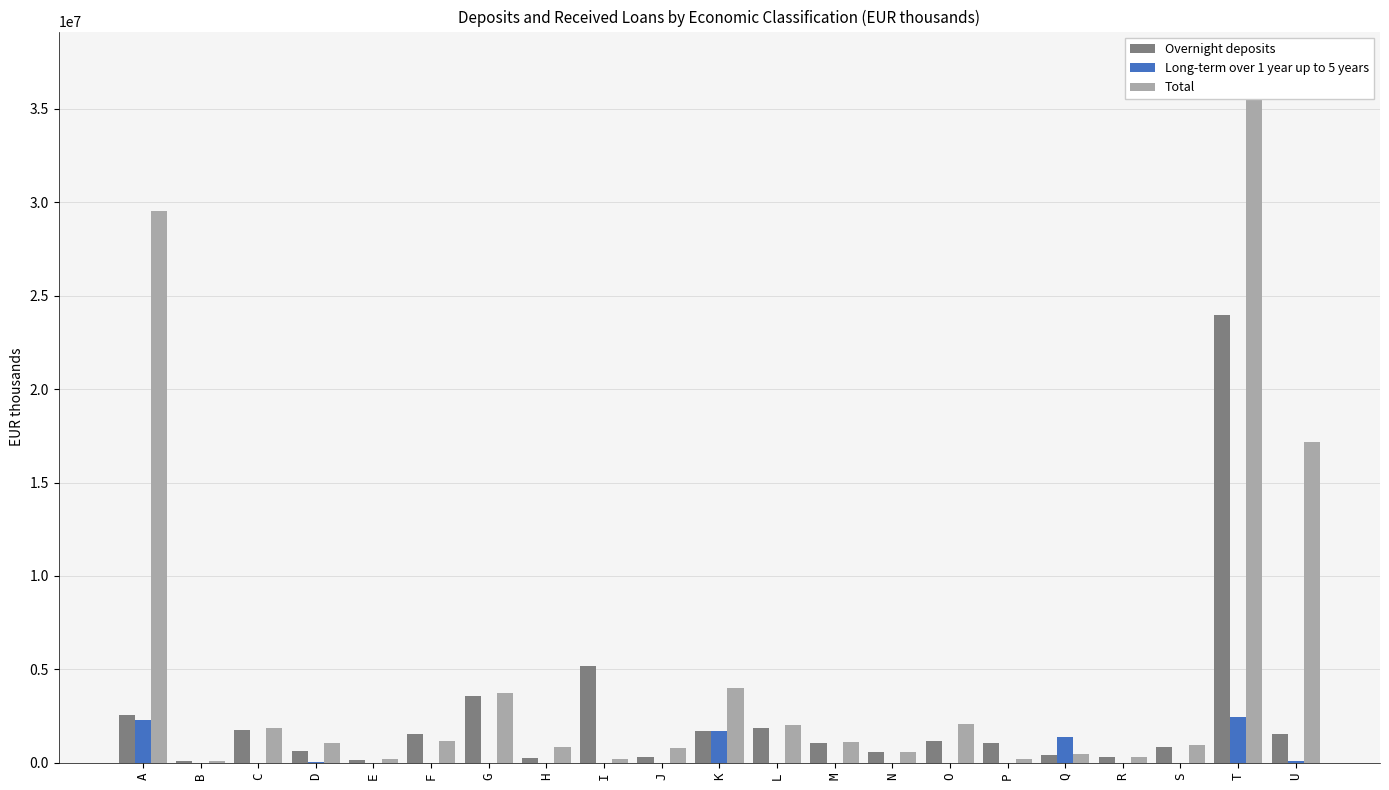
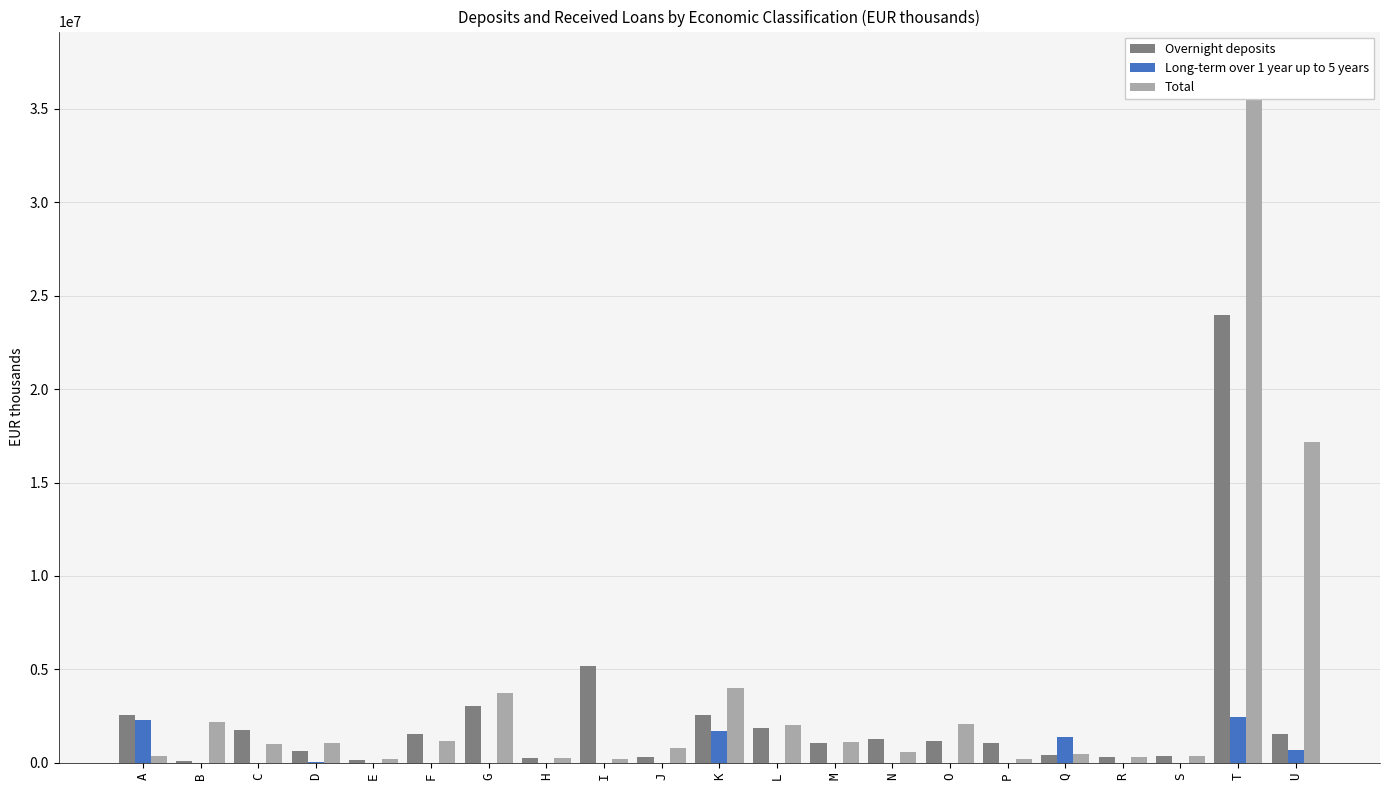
  {
    "Overnight deposits": {
      "A": 2600000,
      "C": 1800000,
      "D": 700000,
      "E": 100000,
      "F": 1500000,
-     "G": 3600000,
+     "G": 3000000,
      "H": 200000,
      "I": 5200000,
      "J": 300000,
-     "K": 1700000,
+     "K": 2500000,
      "L": 1900000,
      "M": 1100000,
-     "N": 600000,
+     "N": 1300000,
      "O": 1100000,
      "P": 1100000,
      "Q": 400000,
      "R": 300000,
-     "S": 900000,
+     "S": 400000,
      "T": 24000000,
      "U": 1600000
    },
    "Long-term over 1 year up to 5 years": {
      "A": 2300000,
      "B": 0,
      "K": 1700000,
      "Q": 1400000,
      "T": 2400000,
-     "U": 100000
+     "U": 700000
    },
    "Total": {
-     "A": 29500000,
-     "B": 100000,
-     "C": 1900000,
+     "A": 300000,
+     "B": 2200000,
+     "C": 1000000,
      "D": 1000000,
      "E": 200000,
      "F": 1200000,
      "G": 3700000,
-     "H": 800000,
+     "H": 300000,
      "I": 200000,
      "J": 800000,
      "K": 4000000,
      "L": 2000000,
      "M": 1100000,
      "N": 600000,
      "O": 2100000,
      "P": 200000,
      "Q": 500000,
      "R": 300000,
-     "S": 900000,
+     "S": 400000,
      "U": 17200000
    }
  }
